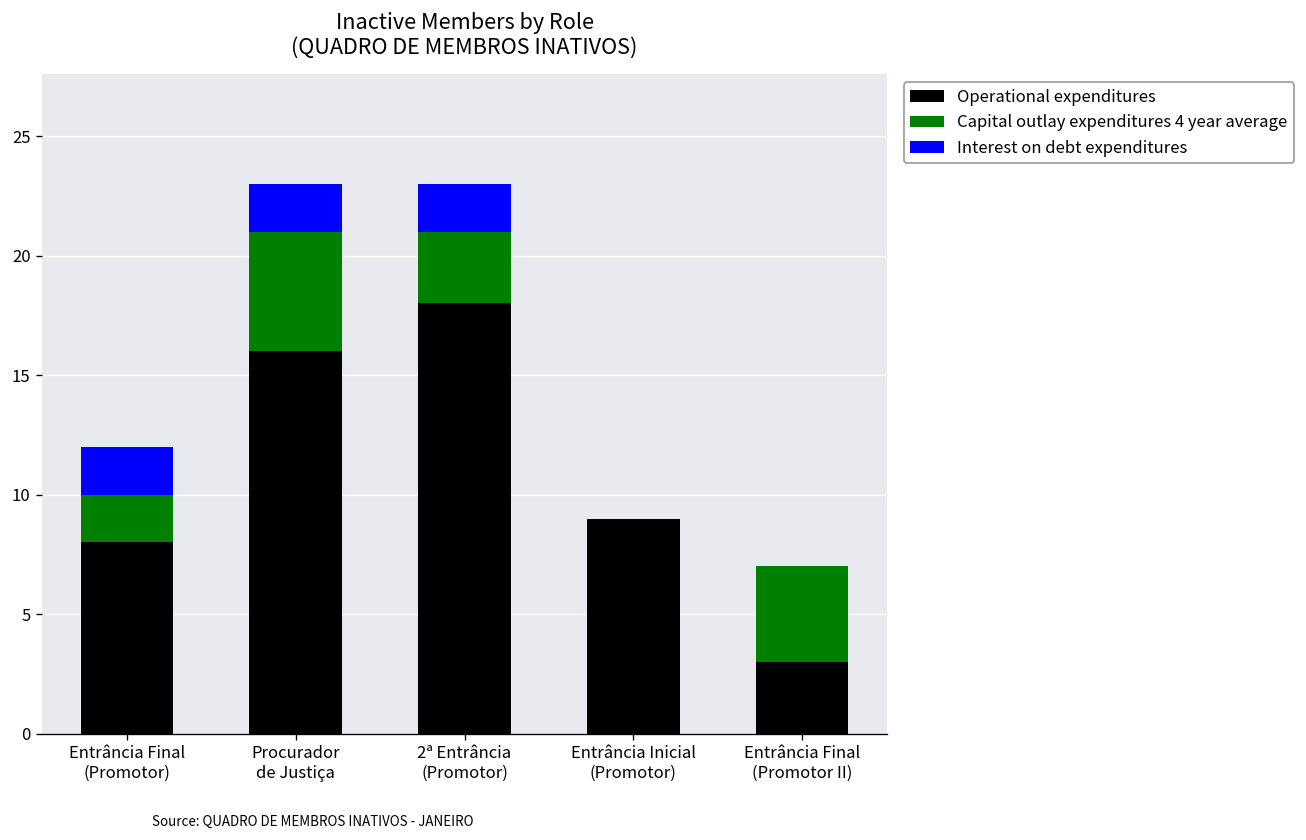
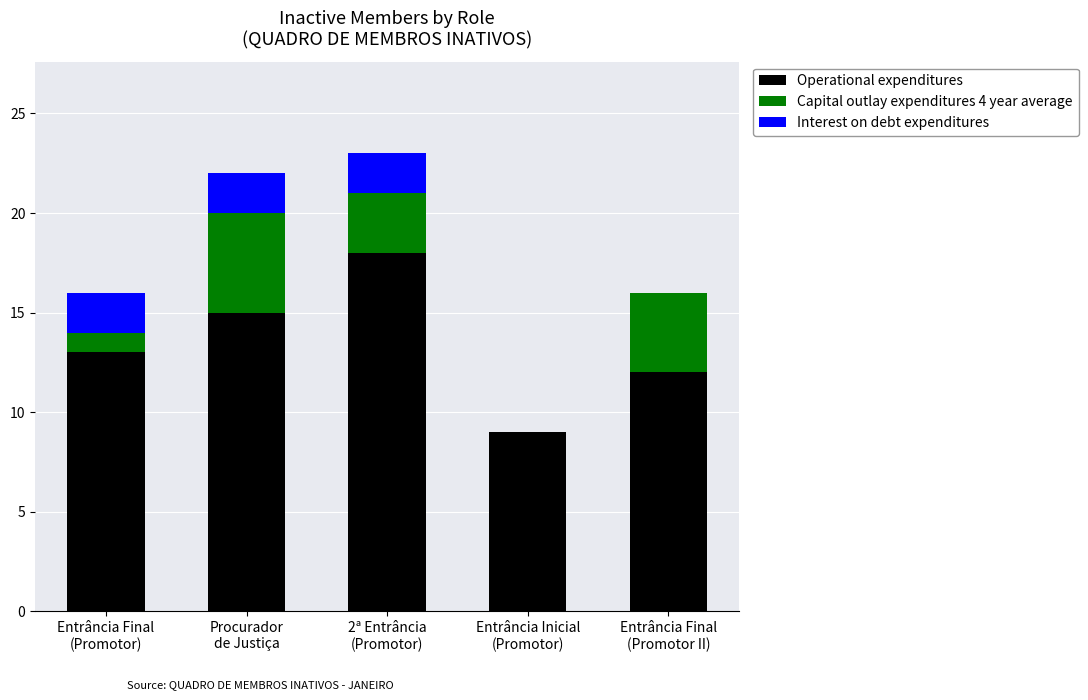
  {
    "Operational expenditures": {
-     "Entrância Final (Promotor)": 8,
-     "Procurador de Justiça": 16,
+     "Entrância Final (Promotor)": 13,
+     "Procurador de Justiça": 15,
      "2ª Entrância (Promotor)": 18,
      "Entrância Inicial (Promotor)": 9,
-     "Entrância Final (Promotor II)": 3
+     "Entrância Final (Promotor II)": 12
    },
    "Capital outlay expenditures 4 year average": {
-     "Entrância Final (Promotor)": 2,
+     "Entrância Final (Promotor)": 1,
      "Procurador de Justiça": 5,
      "2ª Entrância (Promotor)": 3,
      "Entrância Inicial (Promotor)": 0,
      "Entrância Final (Promotor II)": 4
    },
    "Interest on debt expenditures": {
      "Entrância Final (Promotor)": 2,
      "Procurador de Justiça": 2,
      "2ª Entrância (Promotor)": 2,
      "Entrância Inicial (Promotor)": 0,
      "Entrância Final (Promotor II)": 0
    }
  }
